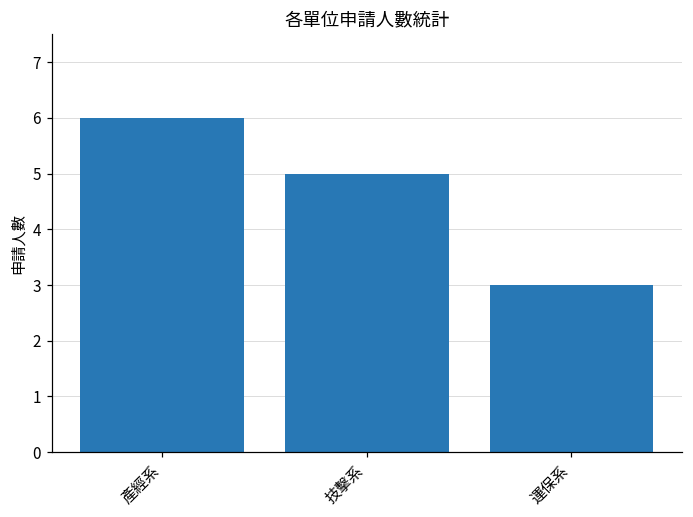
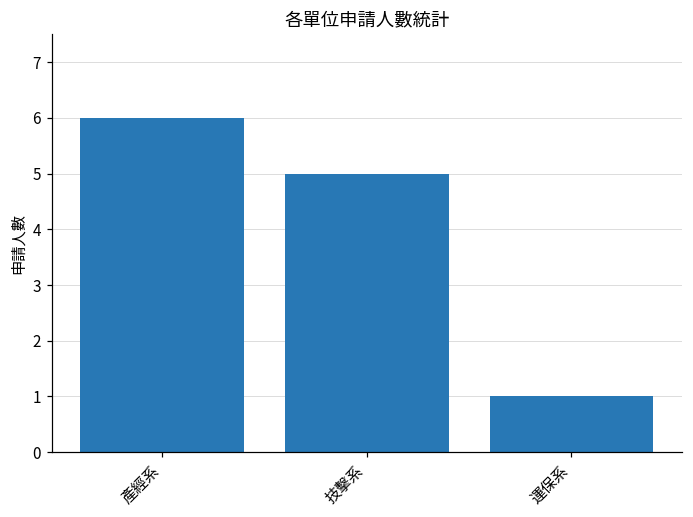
  {
    "產經系": 6,
    "技擊系": 5,
-   "運保系": 3
+   "運保系": 1
  }
